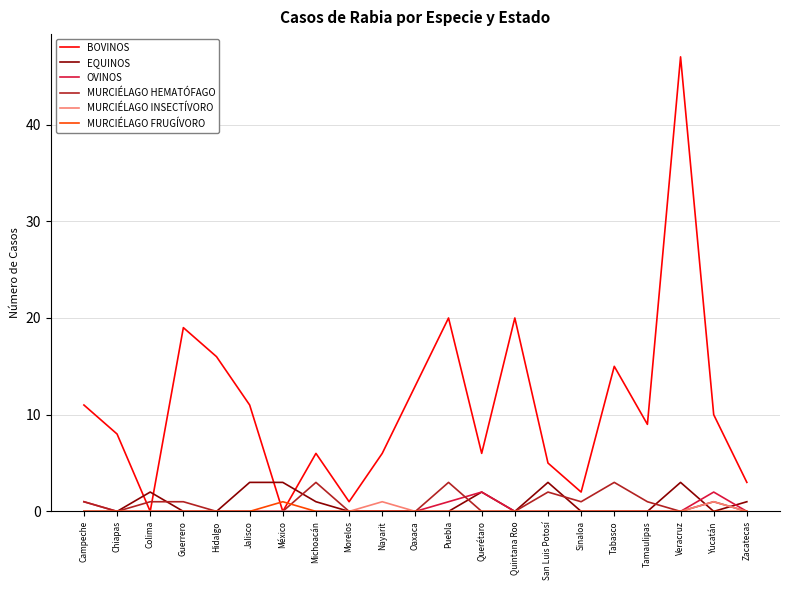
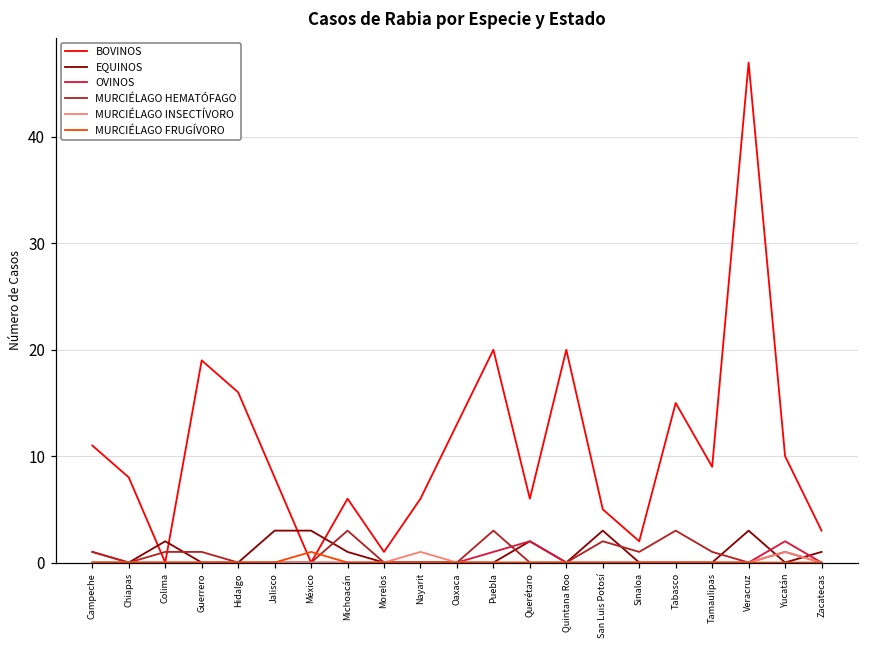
  {
    "BOVINOS": {
      "Campeche": 11,
      "Chiapas": 8,
      "Guerrero": 19,
      "Hidalgo": 16,
-     "Jalisco": 11,
+     "Jalisco": 8,
      "Michoacán": 6,
      "Morelos": 1,
      "Nayarit": 6,
      "Oaxaca": 13,
      "Puebla": 20,
      "Querétaro": 6,
      "Quintana Roo": 20,
      "San Luis Potosí": 5,
      "Sinaloa": 2,
      "Tabasco": 15,
      "Tamaulipas": 9,
      "Veracruz": 47,
      "Yucatán": 10,
      "Zacatecas": 3
    },
    "EQUINOS": {
      "Colima": 2,
      "Jalisco": 3,
      "México": 3,
      "Michoacán": 1,
      "San Luis Potosí": 3,
      "Veracruz": 3,
      "Zacatecas": 1
    },
    "MURCIÉLAGO INSECTÍVORO": {
      "Nayarit": 1
    },
    "MURCIÉLAGO FRUGÍVORO": {
      "México": 1
    }
  }
